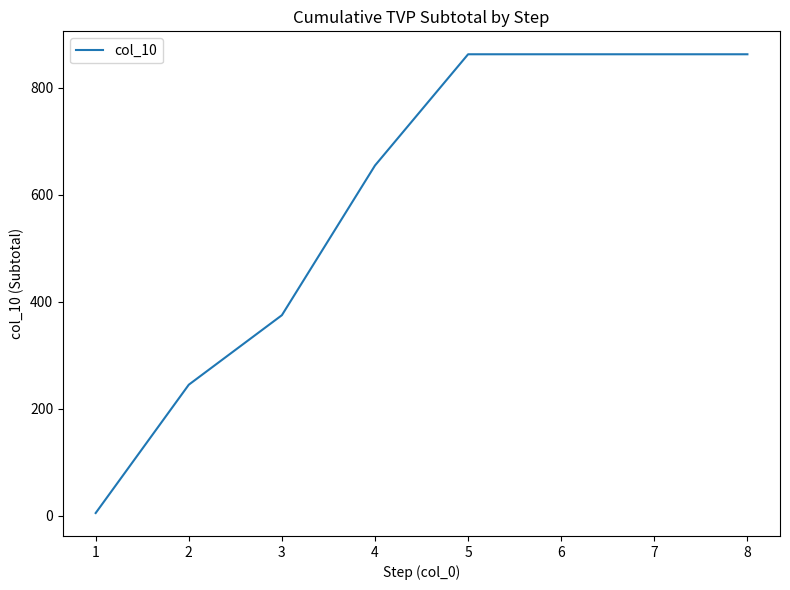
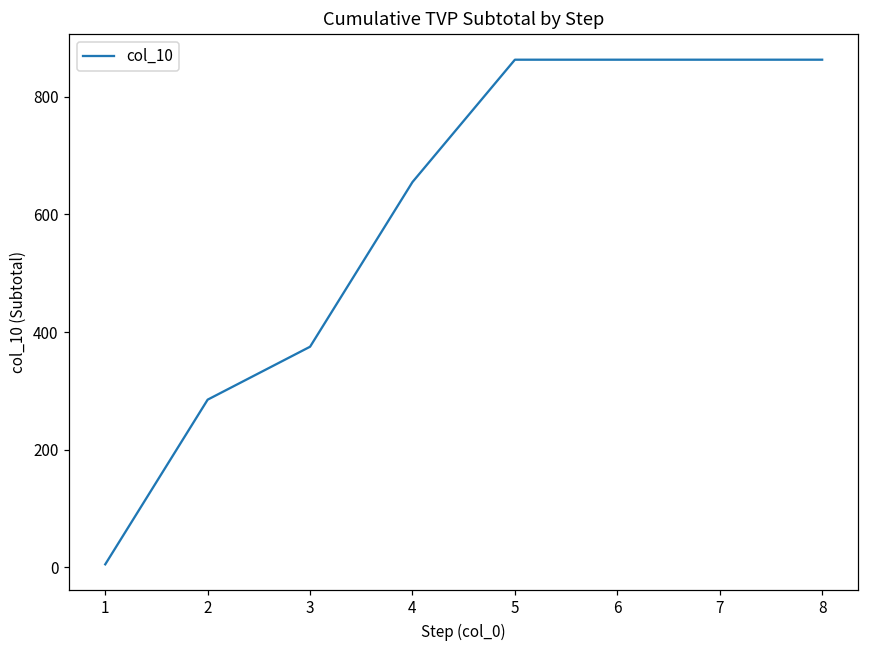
  {
    "1": 10,
-   "2": 250,
+   "2": 290,
    "3": 380,
    "4": 660,
    "5": 860,
    "6": 860,
    "7": 860,
    "8": 860
  }
